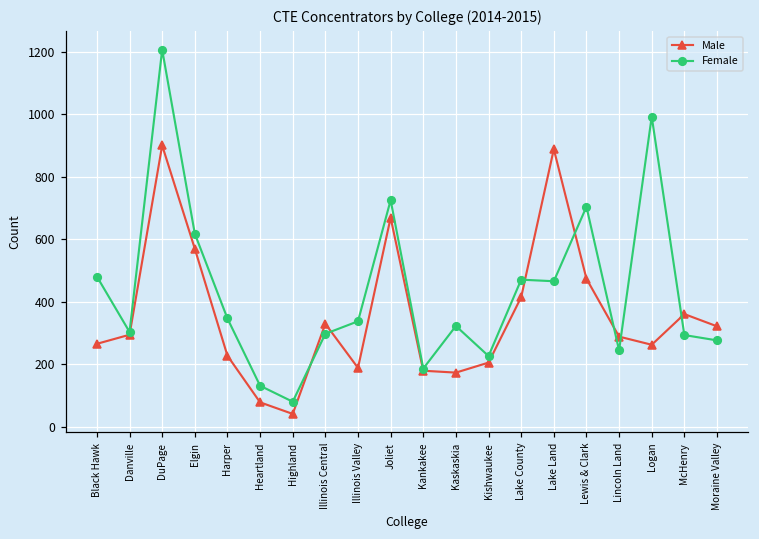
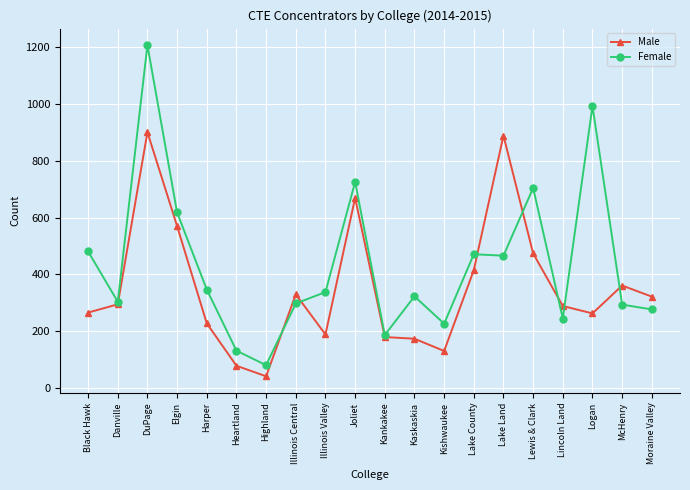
  {
    "Male": {
      "Black Hawk": 270,
      "DuPage": 900,
      "Elgin": 570,
      "Harper": 230,
      "Heartland": 80,
      "Highland": 40,
      "Illinois Central": 330,
      "Illinois Valley": 190,
      "Joliet": 670,
      "Kaskaskia": 170,
-     "Kishwaukee": 210,
+     "Kishwaukee": 130,
      "Lake County": 420,
      "Lake Land": 890,
      "Lewis & Clark": 470,
      "Lincoln Land": 290,
      "Logan": 260,
      "McHenry": 360,
      "Moraine Valley": 320
    },
    "Female": {
      "Black Hawk": 480,
      "DuPage": 1210,
      "Elgin": 620,
      "Harper": 350,
      "Heartland": 130,
      "Highland": 80,
      "Illinois Central": 300,
      "Illinois Valley": 340,
      "Joliet": 730,
      "Kaskaskia": 320,
      "Kishwaukee": 230,
      "Lake County": 470,
      "Lake Land": 470,
      "Lewis & Clark": 700,
      "Lincoln Land": 250,
      "Logan": 990,
      "McHenry": 290,
      "Moraine Valley": 280
    }
  }
